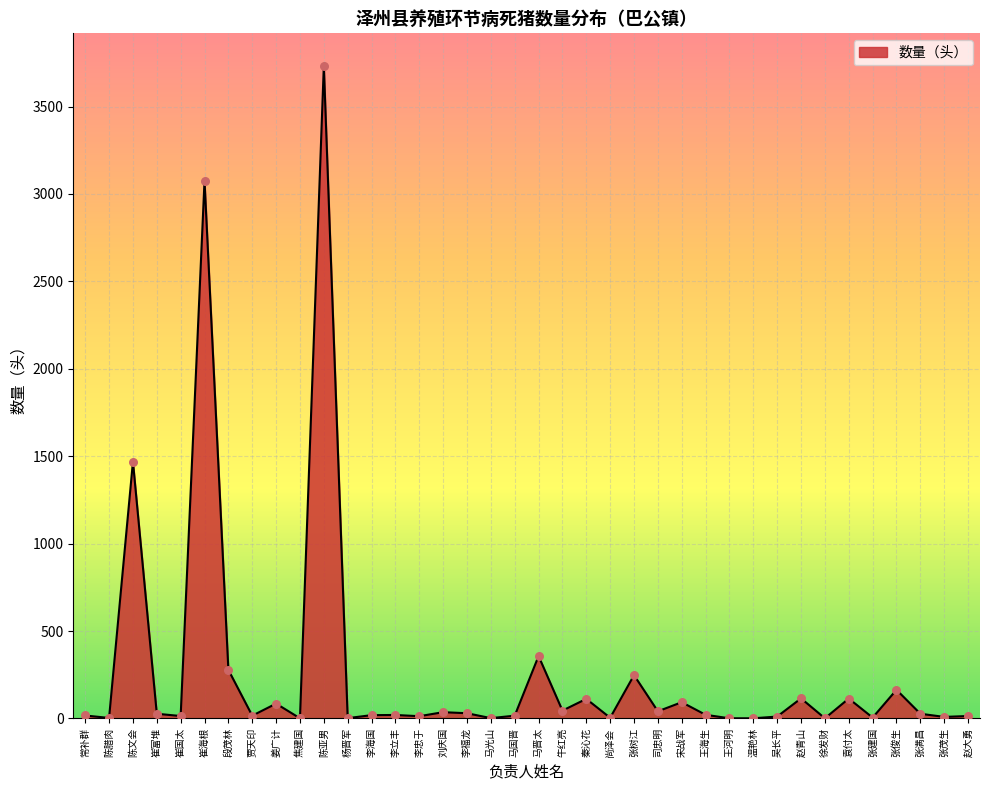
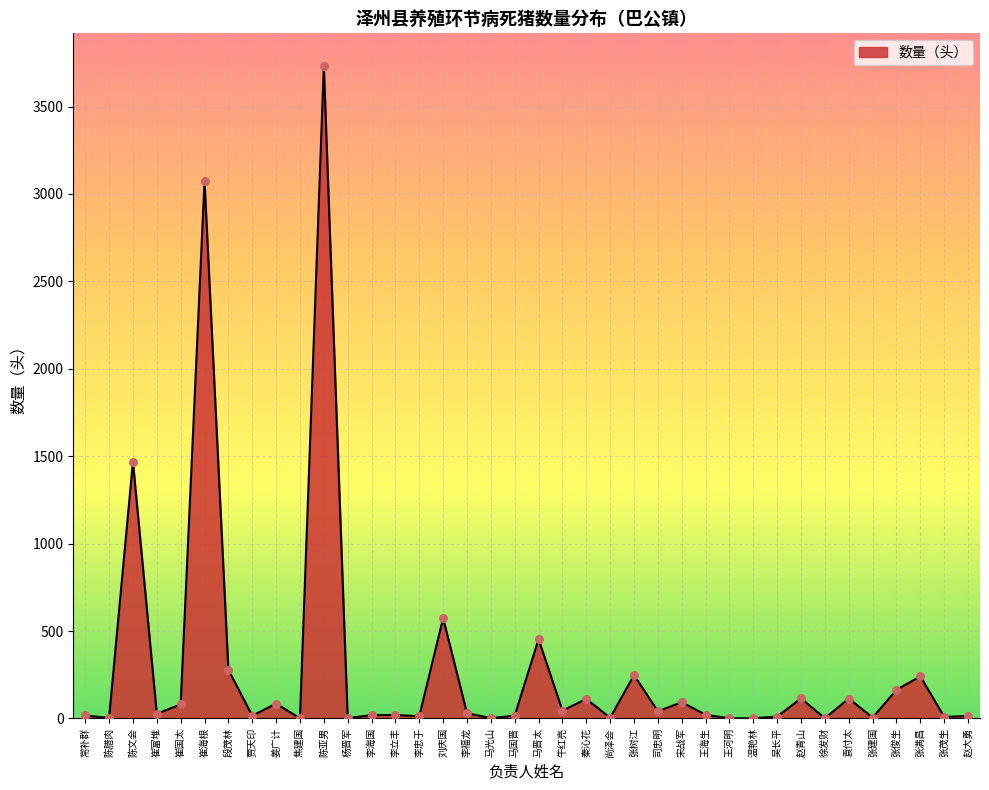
  {
    "常补群": 20,
    "陈腊肉": 0,
    "陈文会": 1470,
    "崔富堆": 30,
-   "崔国太": 10,
+   "崔国太": 80,
    "崔海根": 3080,
    "段茂林": 280,
    "贾天印": 20,
    "姜广计": 90,
    "焦建国": 0,
    "陈亚男": 3730,
    "杨晋军": 0,
    "李海国": 20,
    "李立丰": 20,
    "李忠于": 10,
-   "刘庆国": 40,
+   "刘庆国": 570,
    "李福龙": 30,
    "马光山": 0,
    "马国晋": 20,
-   "马晋太": 360,
+   "马晋太": 450,
    "牛红亮": 50,
    "秦沁花": 110,
    "尚泽会": 0,
    "张树江": 250,
    "司忠明": 40,
    "宋战军": 90,
    "王海生": 20,
    "王河明": 0,
    "温艳林": 0,
    "吴长平": 10,
    "赵青山": 120,
    "徐发财": 0,
    "袁付太": 110,
    "张建国": 10,
    "张俊生": 160,
-   "张满昌": 30,
+   "张满昌": 240,
    "张茂生": 10,
    "赵大勇": 10
  }
